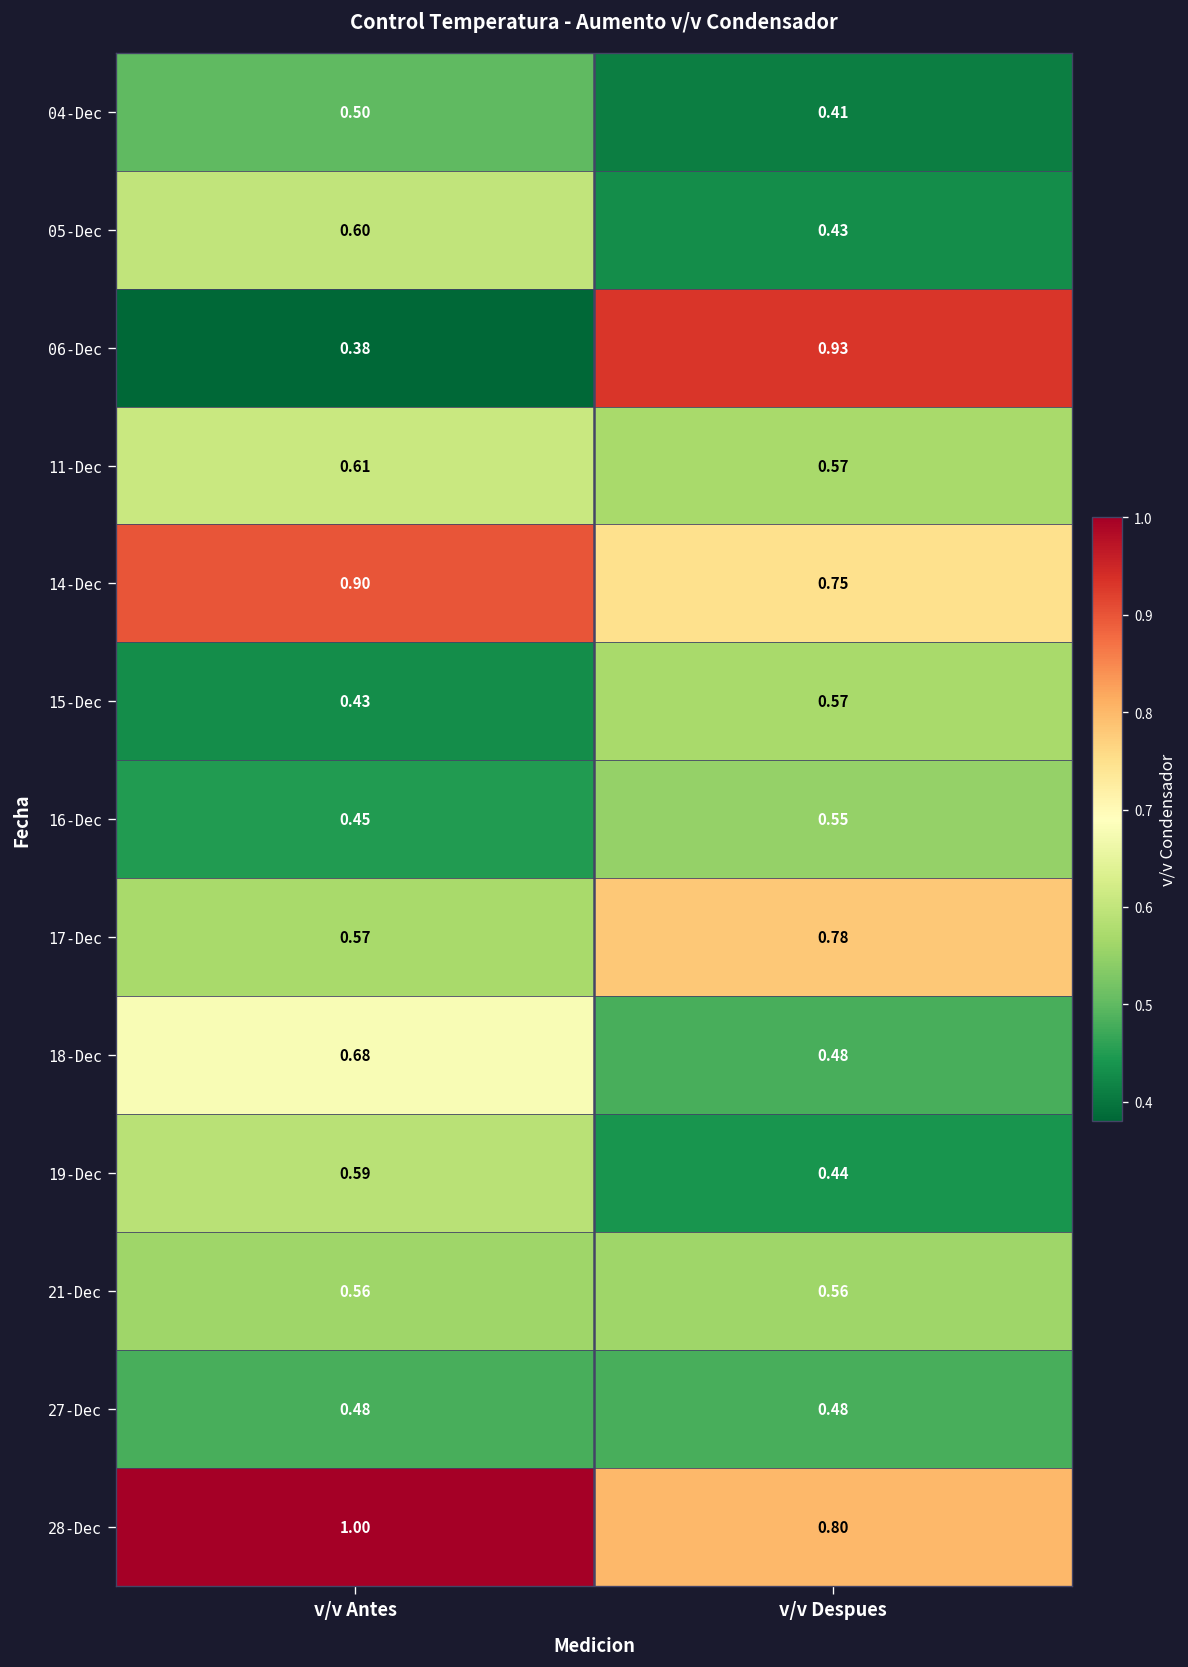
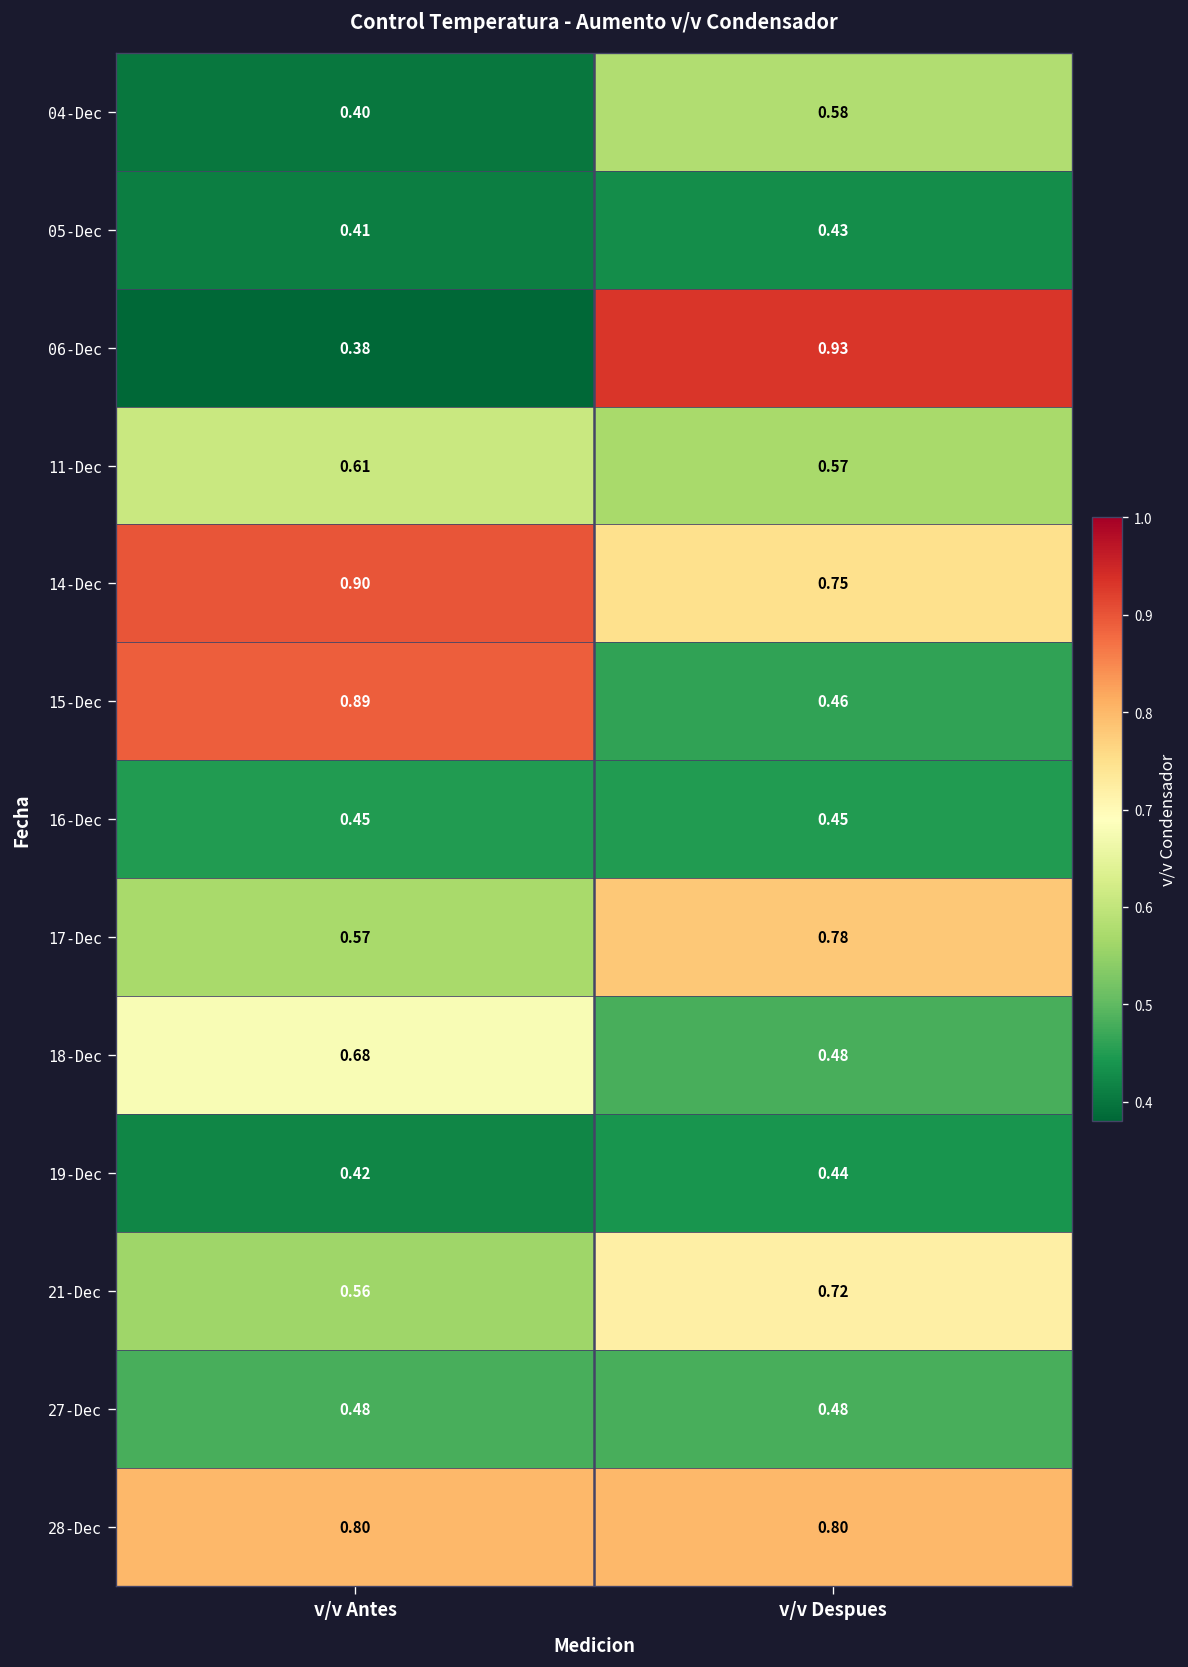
  {
    "04-Dec": {
-     "v/v Antes": 0.50,
-     "v/v Despues": 0.41
+     "v/v Antes": 0.40,
+     "v/v Despues": 0.58
    },
    "05-Dec": {
-     "v/v Antes": 0.60,
+     "v/v Antes": 0.41,
      "v/v Despues": 0.43
    },
    "06-Dec": {
      "v/v Antes": 0.38,
      "v/v Despues": 0.93
    },
    "11-Dec": {
      "v/v Antes": 0.61,
      "v/v Despues": 0.57
    },
    "14-Dec": {
      "v/v Antes": 0.90,
      "v/v Despues": 0.75
    },
    "15-Dec": {
-     "v/v Antes": 0.43,
-     "v/v Despues": 0.57
+     "v/v Antes": 0.89,
+     "v/v Despues": 0.46
    },
    "16-Dec": {
      "v/v Antes": 0.45,
-     "v/v Despues": 0.55
+     "v/v Despues": 0.45
    },
    "17-Dec": {
      "v/v Antes": 0.57,
      "v/v Despues": 0.78
    },
    "18-Dec": {
      "v/v Antes": 0.68,
      "v/v Despues": 0.48
    },
    "19-Dec": {
-     "v/v Antes": 0.59,
+     "v/v Antes": 0.42,
      "v/v Despues": 0.44
    },
    "21-Dec": {
      "v/v Antes": 0.56,
-     "v/v Despues": 0.56
+     "v/v Despues": 0.72
    },
    "27-Dec": {
      "v/v Antes": 0.48,
      "v/v Despues": 0.48
    },
    "28-Dec": {
-     "v/v Antes": 1.00,
+     "v/v Antes": 0.80,
      "v/v Despues": 0.80
    }
  }
